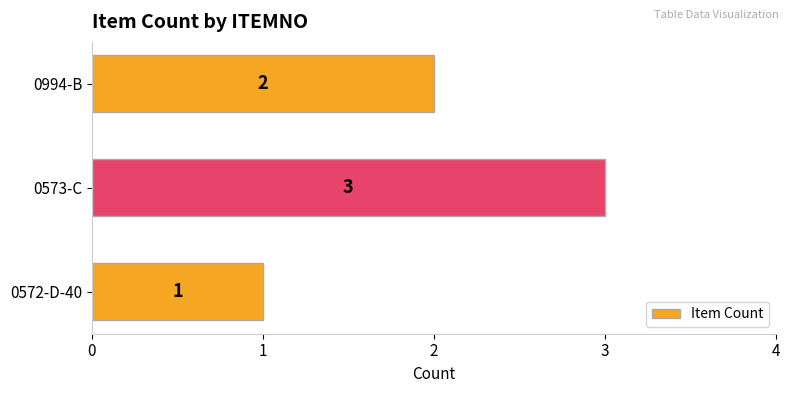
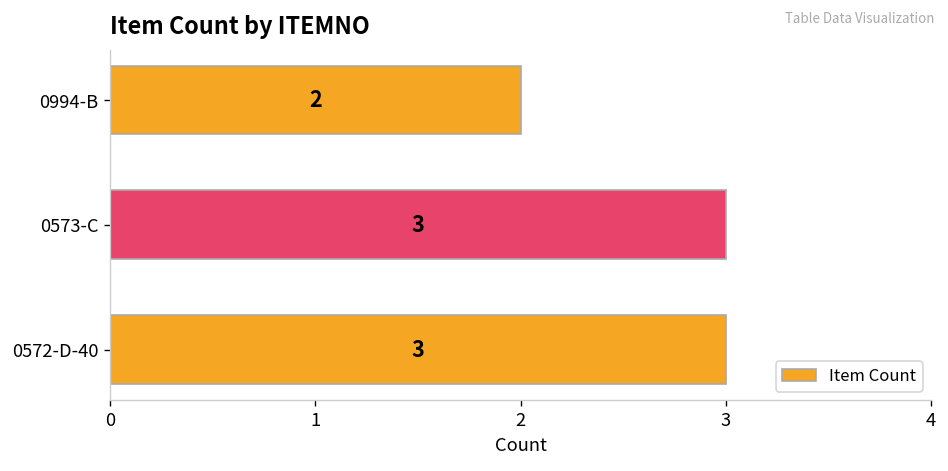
  {
    "0994-B": 2,
    "0573-C": 3,
-   "0572-D-40": 1
+   "0572-D-40": 3
  }
